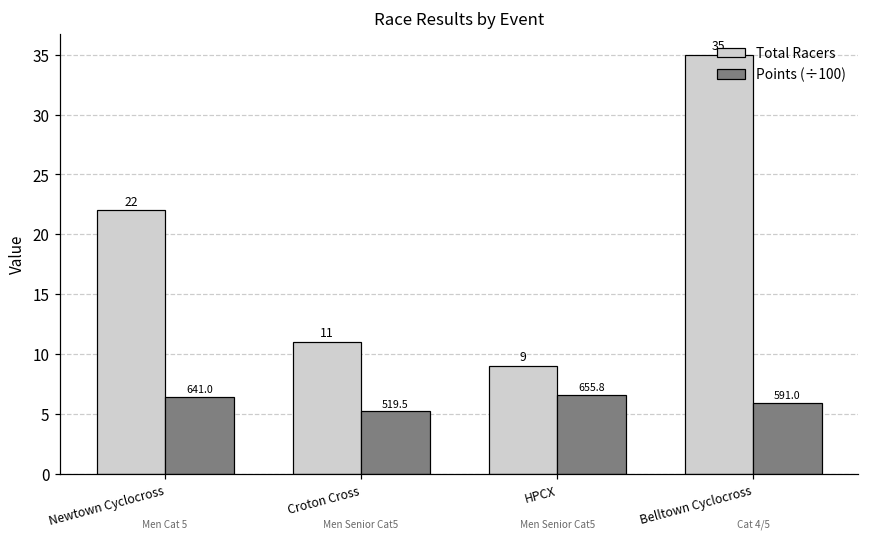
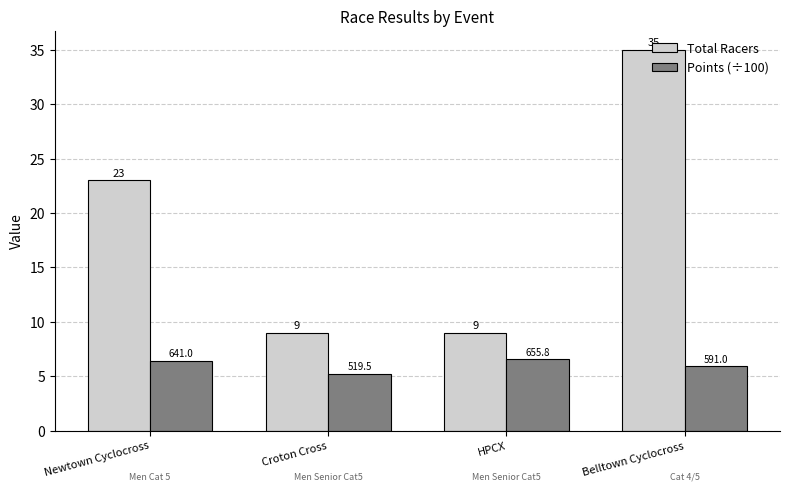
  {
    "Total Racers": {
-     "Newtown Cyclocross": 22,
-     "Croton Cross": 11,
+     "Newtown Cyclocross": 23,
+     "Croton Cross": 9,
      "HPCX": 9,
      "Belltown Cyclocross": 35
    }
  }
